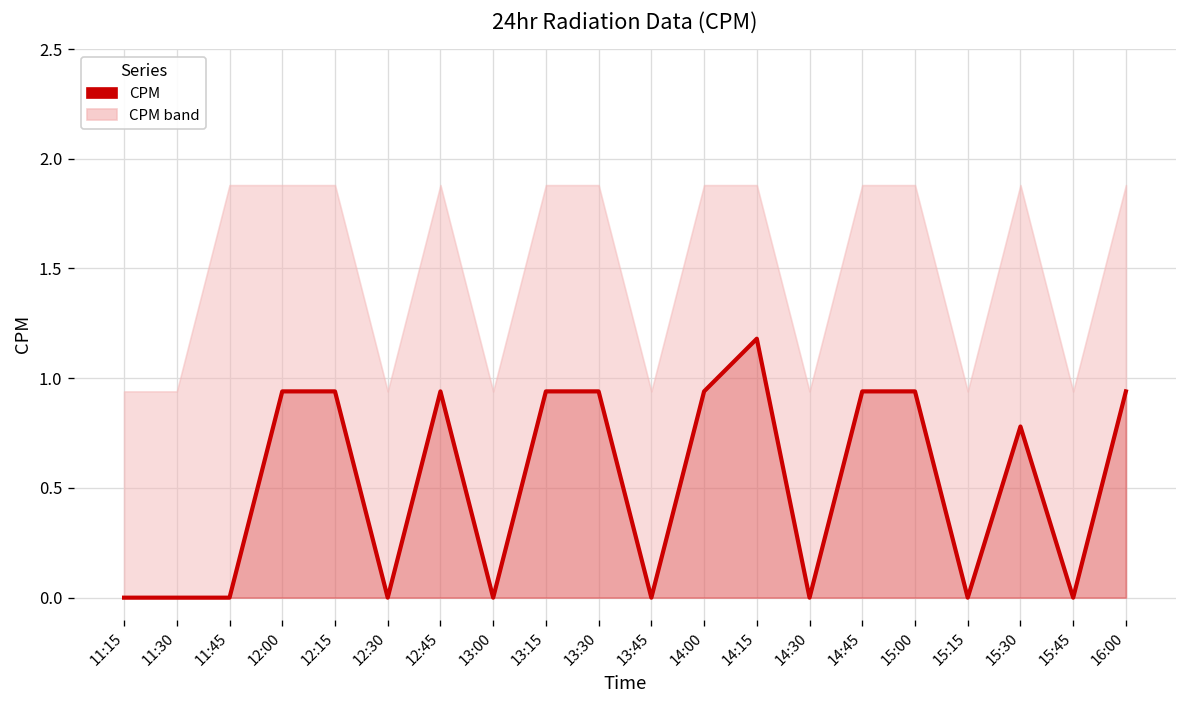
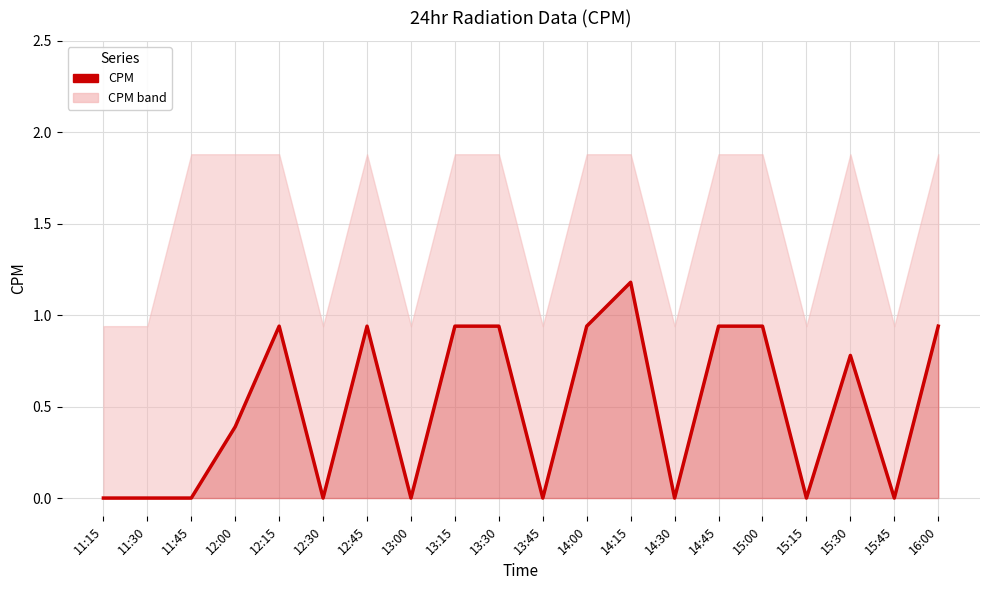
  {
    "CPM": {
      "11:15": 0.00,
      "11:30": 0.00,
      "11:45": 0.00,
-     "12:00": 0.94,
+     "12:00": 0.39,
      "12:15": 0.94,
      "12:30": 0.00,
      "12:45": 0.94,
      "13:00": 0.00,
      "13:15": 0.94,
      "13:30": 0.94,
      "13:45": 0.00,
      "14:00": 0.94,
      "14:15": 1.18,
      "14:30": 0.00,
      "14:45": 0.94,
      "15:00": 0.94,
      "15:15": 0.00,
      "15:30": 0.78,
      "15:45": 0.00,
      "16:00": 0.94
    },
    "CPM band": {
      "11:15": 0.94,
      "11:30": 0.94,
      "11:45": 1.88,
      "12:00": 1.88,
      "12:15": 1.88,
      "12:30": 0.94,
      "12:45": 1.88,
      "13:00": 0.94,
      "13:15": 1.88,
      "13:30": 1.88,
      "13:45": 0.94,
      "14:00": 1.88,
      "14:15": 1.88,
      "14:30": 0.94,
      "14:45": 1.88,
      "15:00": 1.88,
      "15:15": 0.94,
      "15:30": 1.88,
      "15:45": 0.94,
      "16:00": 1.88
    }
  }
